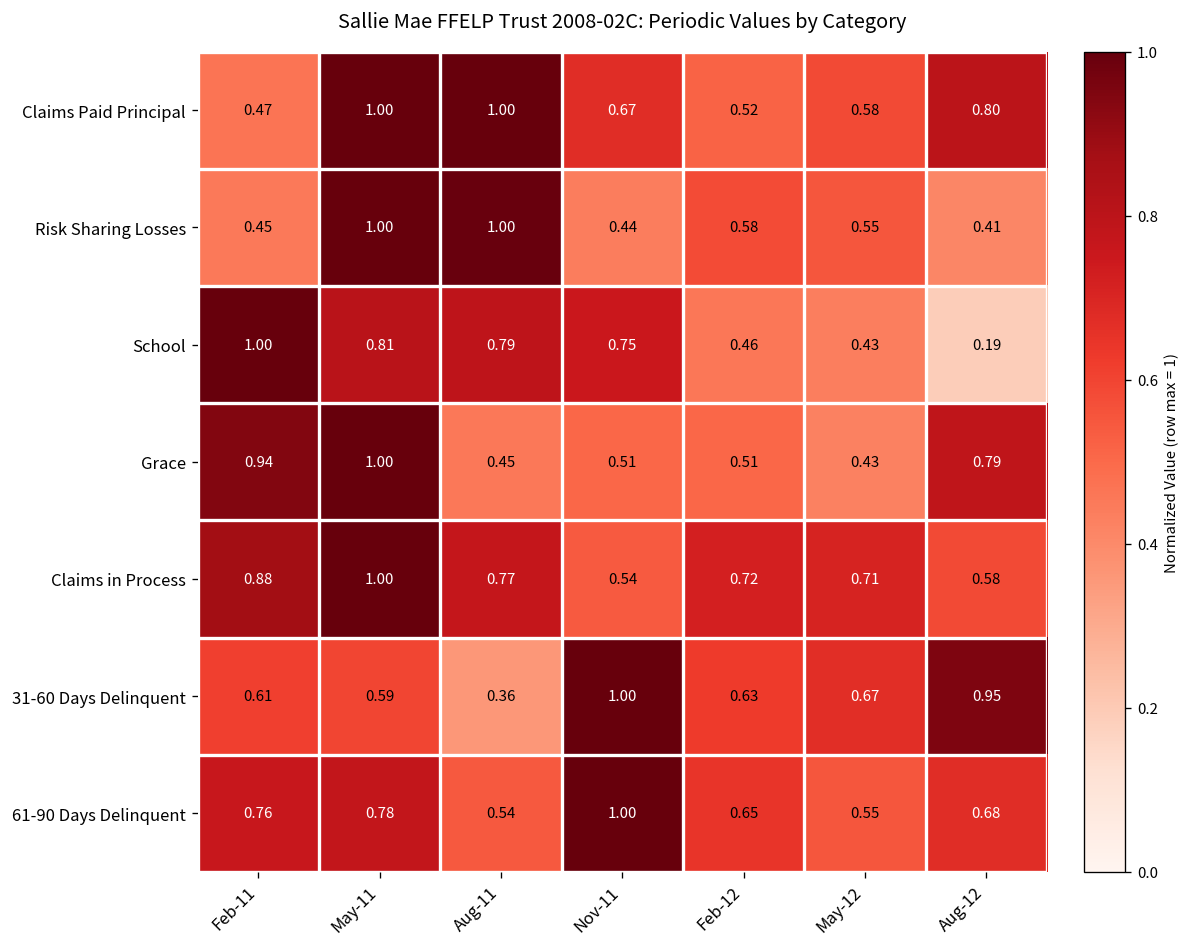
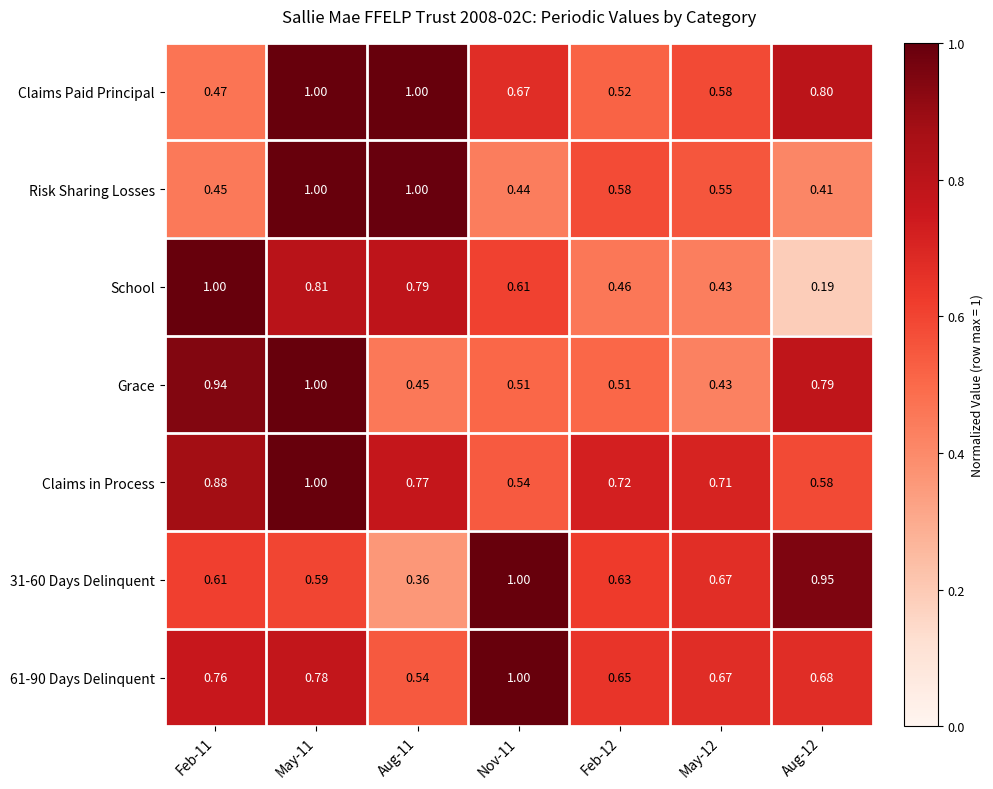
  {
    "Claims Paid Principal": {
      "Feb-11": 0.47,
      "May-11": 1.00,
      "Aug-11": 1.00,
      "Nov-11": 0.67,
      "Feb-12": 0.52,
      "May-12": 0.58,
      "Aug-12": 0.80
    },
    "Risk Sharing Losses": {
      "Feb-11": 0.45,
      "May-11": 1.00,
      "Aug-11": 1.00,
      "Nov-11": 0.44,
      "Feb-12": 0.58,
      "May-12": 0.55,
      "Aug-12": 0.41
    },
    "School": {
      "Feb-11": 1.00,
      "May-11": 0.81,
      "Aug-11": 0.79,
-     "Nov-11": 0.75,
+     "Nov-11": 0.61,
      "Feb-12": 0.46,
      "May-12": 0.43,
      "Aug-12": 0.19
    },
    "Grace": {
      "Feb-11": 0.94,
      "May-11": 1.00,
      "Aug-11": 0.45,
      "Nov-11": 0.51,
      "Feb-12": 0.51,
      "May-12": 0.43,
      "Aug-12": 0.79
    },
    "Claims in Process": {
      "Feb-11": 0.88,
      "May-11": 1.00,
      "Aug-11": 0.77,
      "Nov-11": 0.54,
      "Feb-12": 0.72,
      "May-12": 0.71,
      "Aug-12": 0.58
    },
    "31-60 Days Delinquent": {
      "Feb-11": 0.61,
      "May-11": 0.59,
      "Aug-11": 0.36,
      "Nov-11": 1.00,
      "Feb-12": 0.63,
      "May-12": 0.67,
      "Aug-12": 0.95
    },
    "61-90 Days Delinquent": {
      "Feb-11": 0.76,
      "May-11": 0.78,
      "Aug-11": 0.54,
      "Nov-11": 1.00,
      "Feb-12": 0.65,
-     "May-12": 0.55,
+     "May-12": 0.67,
      "Aug-12": 0.68
    }
  }
